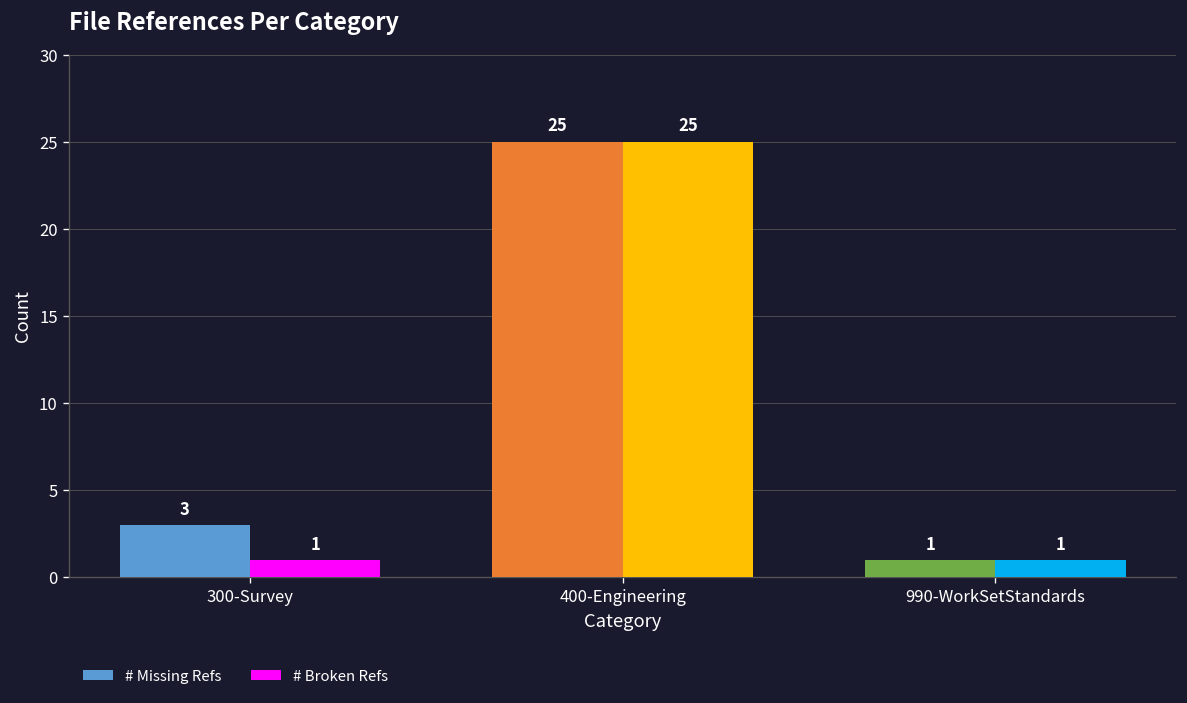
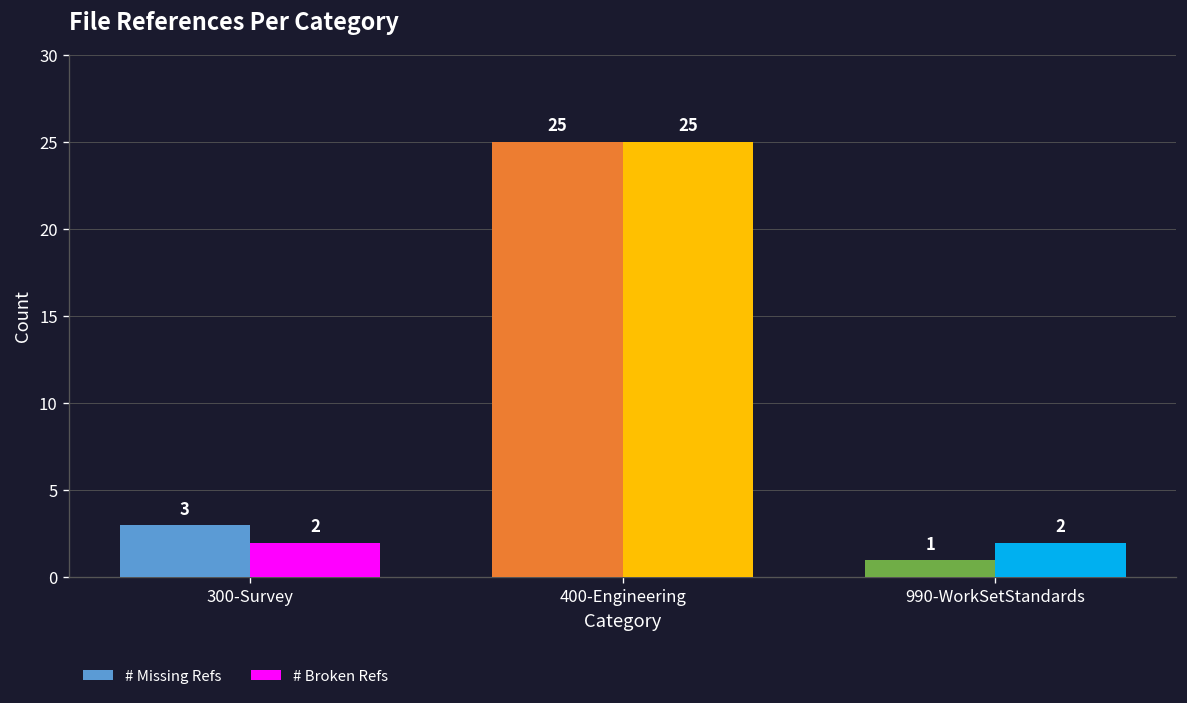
  {
    "# Missing Refs": {
      "300-Survey": 3,
      "400-Engineering": 25,
      "990-WorkSetStandards": 1
    },
    "# Broken Refs": {
-     "300-Survey": 1,
+     "300-Survey": 2,
      "400-Engineering": 25,
-     "990-WorkSetStandards": 1
+     "990-WorkSetStandards": 2
    }
  }
